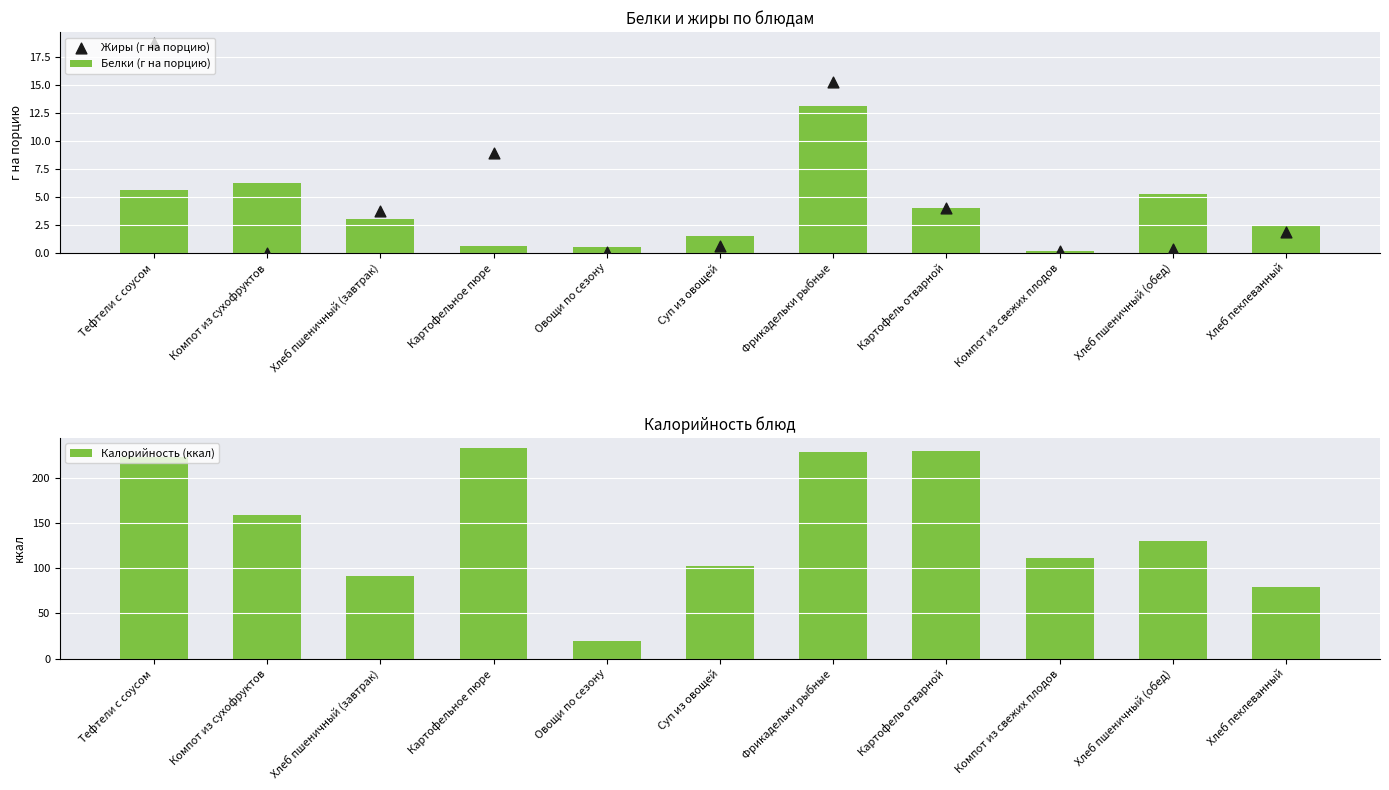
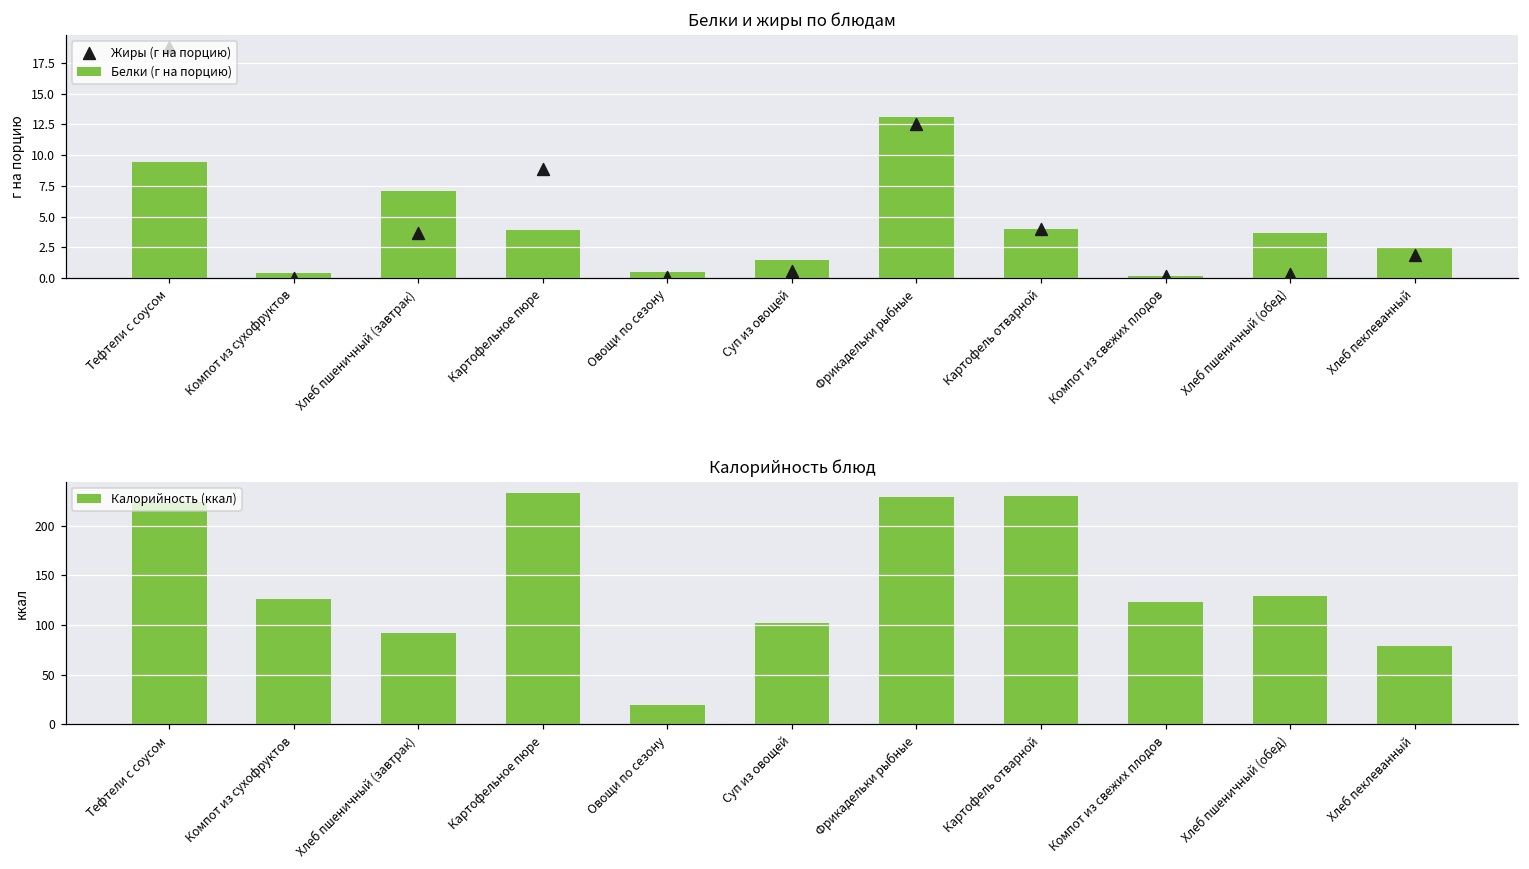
  {
    "Белки и жиры по блюдам": {
      "Белки (г на порцию)": {
-       "Тефтели с соусом": 5.6,
-       "Компот из сухофруктов": 6.2,
-       "Хлеб пшеничный (завтрак)": 3.0,
-       "Картофельное пюре": 0.6,
+       "Тефтели с соусом": 9.4,
+       "Компот из сухофруктов": 0.4,
+       "Хлеб пшеничный (завтрак)": 7.1,
+       "Картофельное пюре": 3.9,
        "Овощи по сезону": 0.5,
        "Суп из овощей": 1.5,
        "Фрикадельки рыбные": 13.1,
        "Картофель отварной": 4.0,
-       "Хлеб пшеничный (обед)": 5.3,
+       "Хлеб пшеничный (обед)": 3.7,
        "Хлеб пеклеванный": 2.5
      },
      "Жиры (г на порцию)": {
-       "Фрикадельки рыбные": 15.3
+       "Фрикадельки рыбные": 12.5
      }
    },
    "Калорийность блюд": {
-     "Компот из сухофруктов": 160,
+     "Компот из сухофруктов": 130,
      "Хлеб пшеничный (завтрак)": 90,
      "Картофельное пюре": 230,
      "Овощи по сезону": 20,
      "Суп из овощей": 100,
      "Фрикадельки рыбные": 230,
      "Картофель отварной": 230,
-     "Компот из свежих плодов": 110,
+     "Компот из свежих плодов": 120,
      "Хлеб пшеничный (обед)": 130,
      "Хлеб пеклеванный": 80
    }
  }
